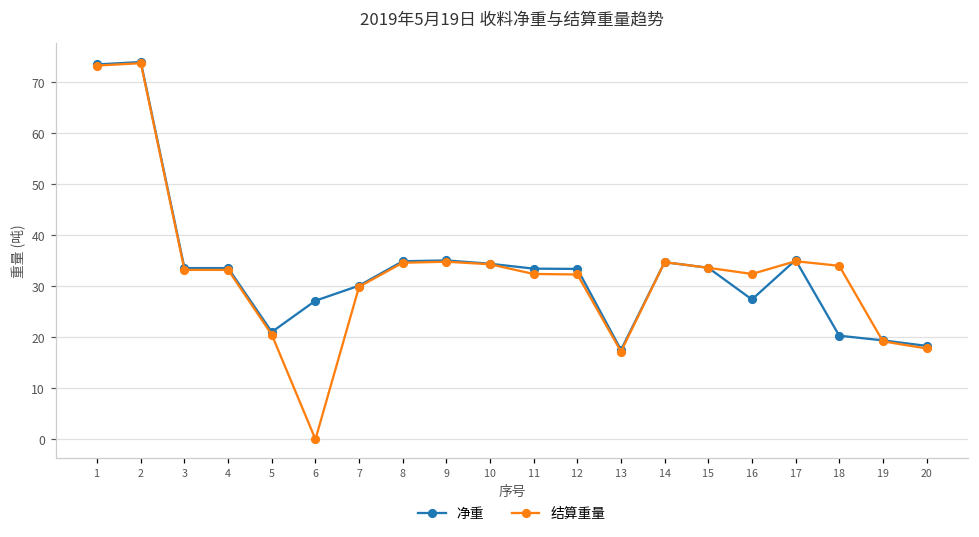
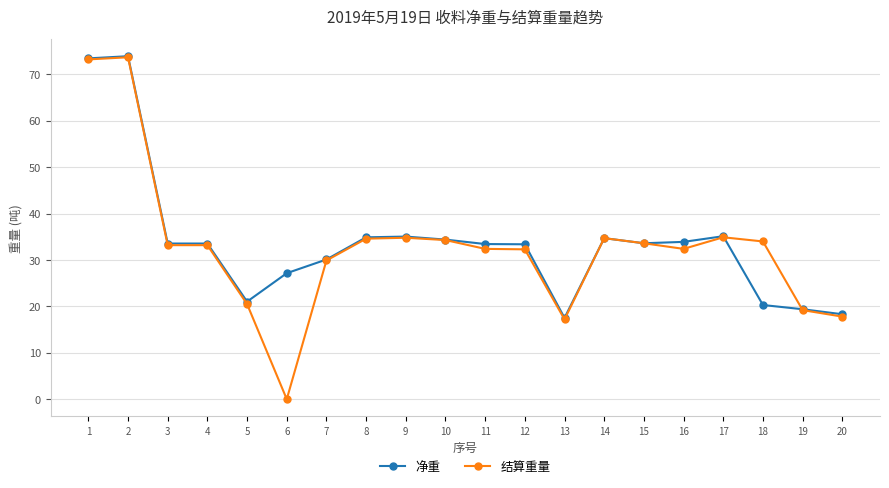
  {
    "净重": {
      "6": 27,
      "11": 33,
      "12": 33,
-     "16": 27,
+     "16": 34,
      "18": 20
    },
    "结算重量": {
      "6": 0,
      "11": 32,
      "12": 32,
      "16": 32,
      "18": 34
    }
  }
